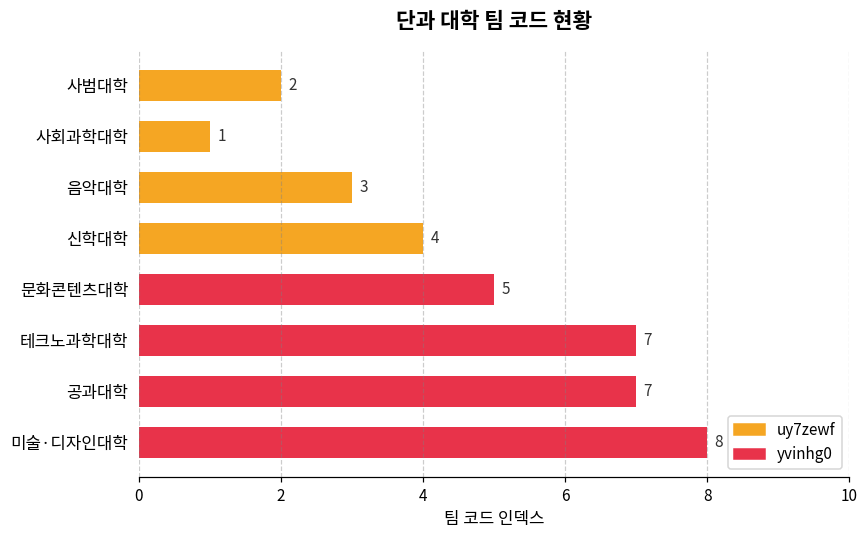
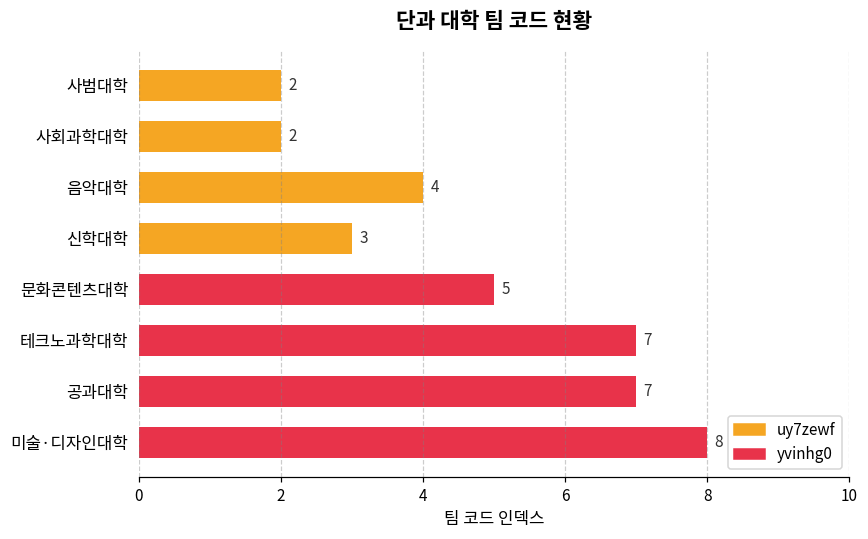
  {
    "uy7zewf": {
      "사범대학": 2,
-     "사회과학대학": 1,
-     "음악대학": 3,
-     "신학대학": 4
+     "사회과학대학": 2,
+     "음악대학": 4,
+     "신학대학": 3
    },
    "yvinhg0": {
      "문화콘텐츠대학": 5,
      "테크노과학대학": 7,
      "공과대학": 7,
      "미술·디자인대학": 8
    }
  }
